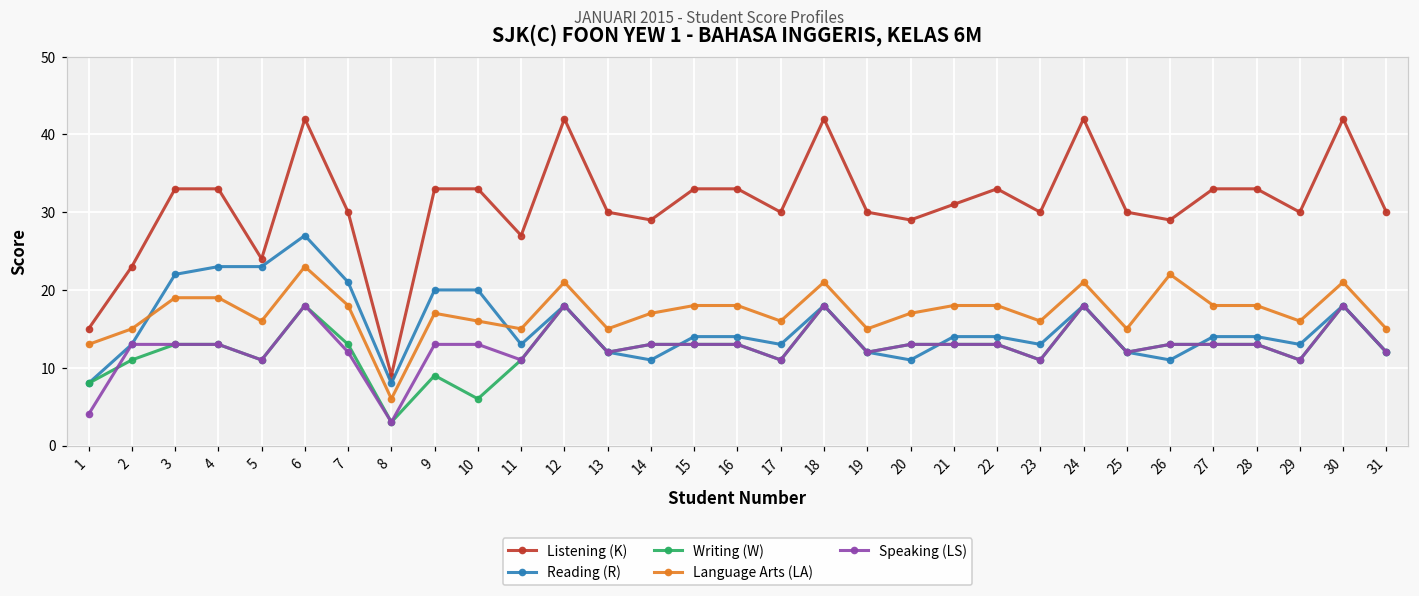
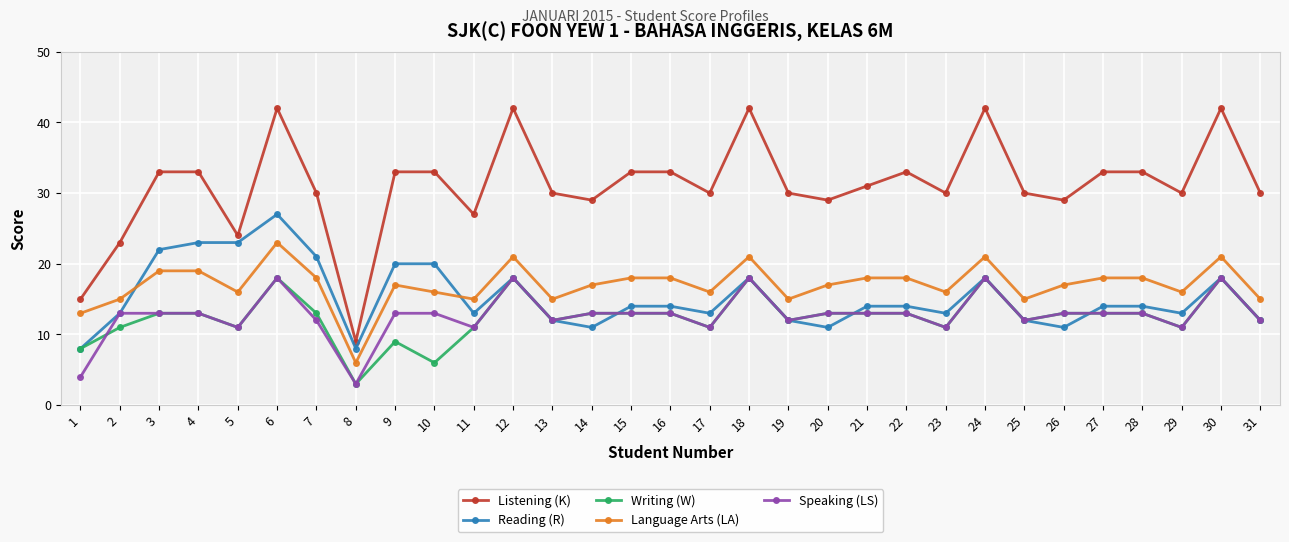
  {
    "Listening (K)": {
      "1": 15,
      "2": 23,
      "3": 33,
      "4": 33,
      "5": 24,
      "6": 42,
      "7": 30,
      "8": 9,
      "9": 33,
      "10": 33,
      "11": 27,
      "12": 42,
      "13": 30,
      "14": 29,
      "15": 33,
      "16": 33,
      "17": 30,
      "18": 42,
      "19": 30,
      "20": 29,
      "21": 31,
      "22": 33,
      "23": 30,
      "24": 42,
      "25": 30,
      "26": 29,
      "27": 33,
      "28": 33,
      "29": 30,
      "30": 42,
      "31": 30
    },
    "Reading (R)": {
      "3": 22,
      "4": 23,
      "5": 23,
      "6": 27,
      "7": 21,
      "8": 8,
      "9": 20,
      "10": 20,
      "11": 13,
      "14": 11,
      "15": 14,
      "16": 14,
      "17": 13,
      "20": 11,
      "21": 14,
      "22": 14,
      "23": 13,
      "26": 11,
      "27": 14,
      "28": 14,
      "29": 13
    },
    "Writing (W)": {
      "2": 11,
      "7": 13,
      "9": 9,
      "10": 6
    },
    "Language Arts (LA)": {
      "1": 13,
      "2": 15,
      "3": 19,
      "4": 19,
      "5": 16,
      "6": 23,
      "7": 18,
      "8": 6,
      "9": 17,
      "10": 16,
      "11": 15,
      "12": 21,
      "13": 15,
      "14": 17,
      "15": 18,
      "16": 18,
      "17": 16,
      "18": 21,
      "19": 15,
      "20": 17,
      "21": 18,
      "22": 18,
      "23": 16,
      "24": 21,
      "25": 15,
-     "26": 22,
+     "26": 17,
      "27": 18,
      "28": 18,
      "29": 16,
      "30": 21,
      "31": 15
    },
    "Speaking (LS)": {
      "1": 4,
      "7": 12,
      "9": 13,
      "10": 13
    }
  }
